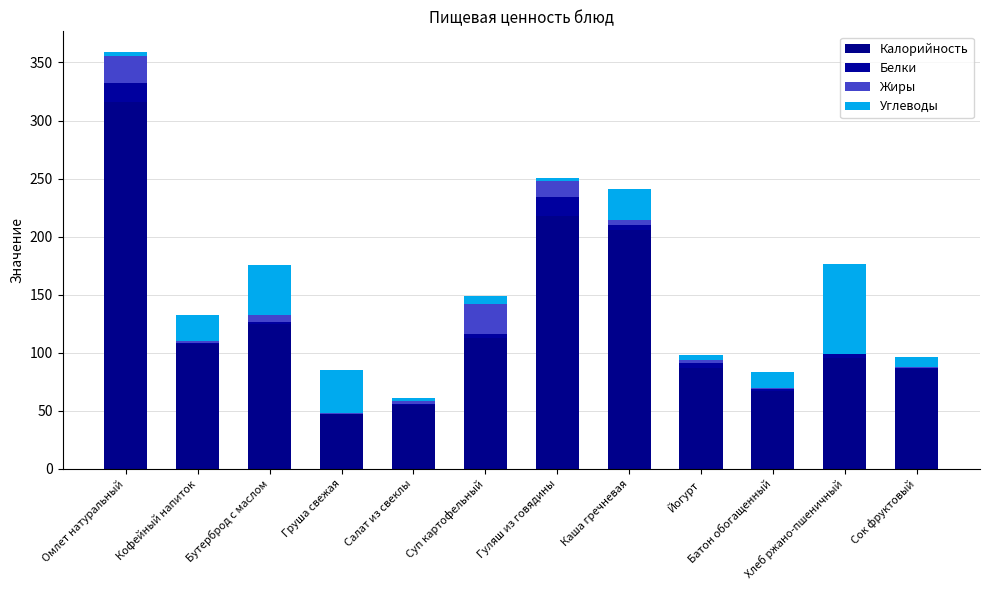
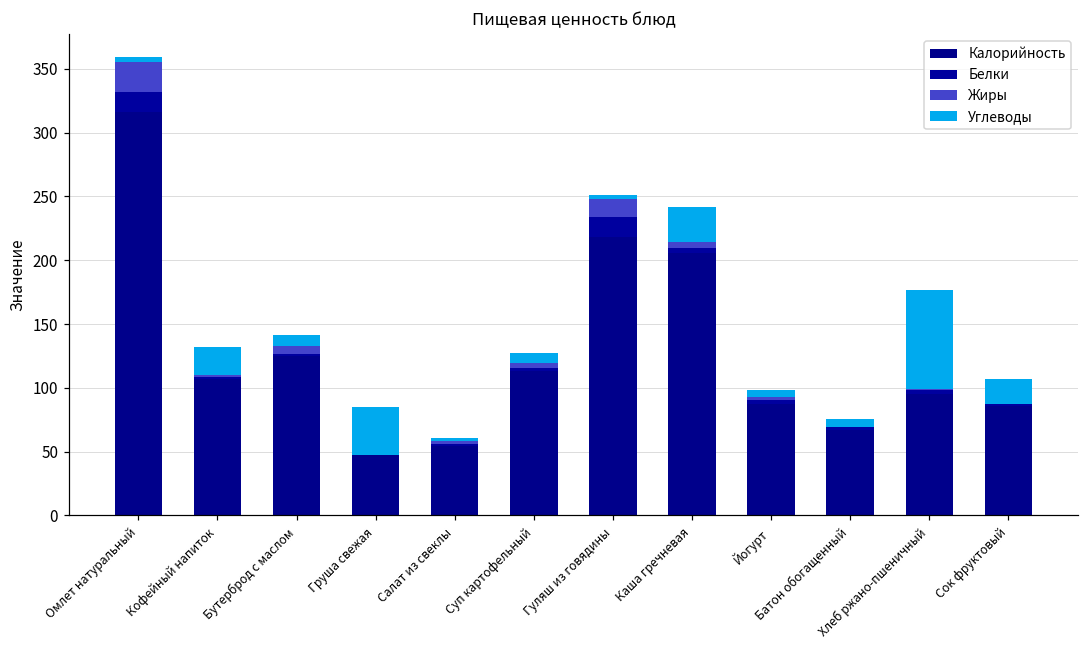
  {
    "Жиры": {
      "Омлет натуральный": 23,
      "Бутерброд с маслом": 6,
      "Салат из свеклы": 3,
-     "Суп картофельный": 26,
+     "Суп картофельный": 4,
      "Гуляш из говядины": 14,
      "Каша гречневая": 5,
      "Йогурт": 3
    },
    "Углеводы": {
      "Омлет натуральный": 4,
      "Кофейный напиток": 22,
-     "Бутерброд с маслом": 43,
+     "Бутерброд с маслом": 9,
      "Груша свежая": 37,
      "Суп картофельный": 7,
      "Гуляш из говядины": 3,
      "Каша гречневая": 27,
      "Йогурт": 5,
-     "Батон обогащенный": 13,
+     "Батон обогащенный": 6,
      "Хлеб ржано-пшеничный": 78,
-     "Сок фруктовый": 9
+     "Сок фруктовый": 20
    }
  }
